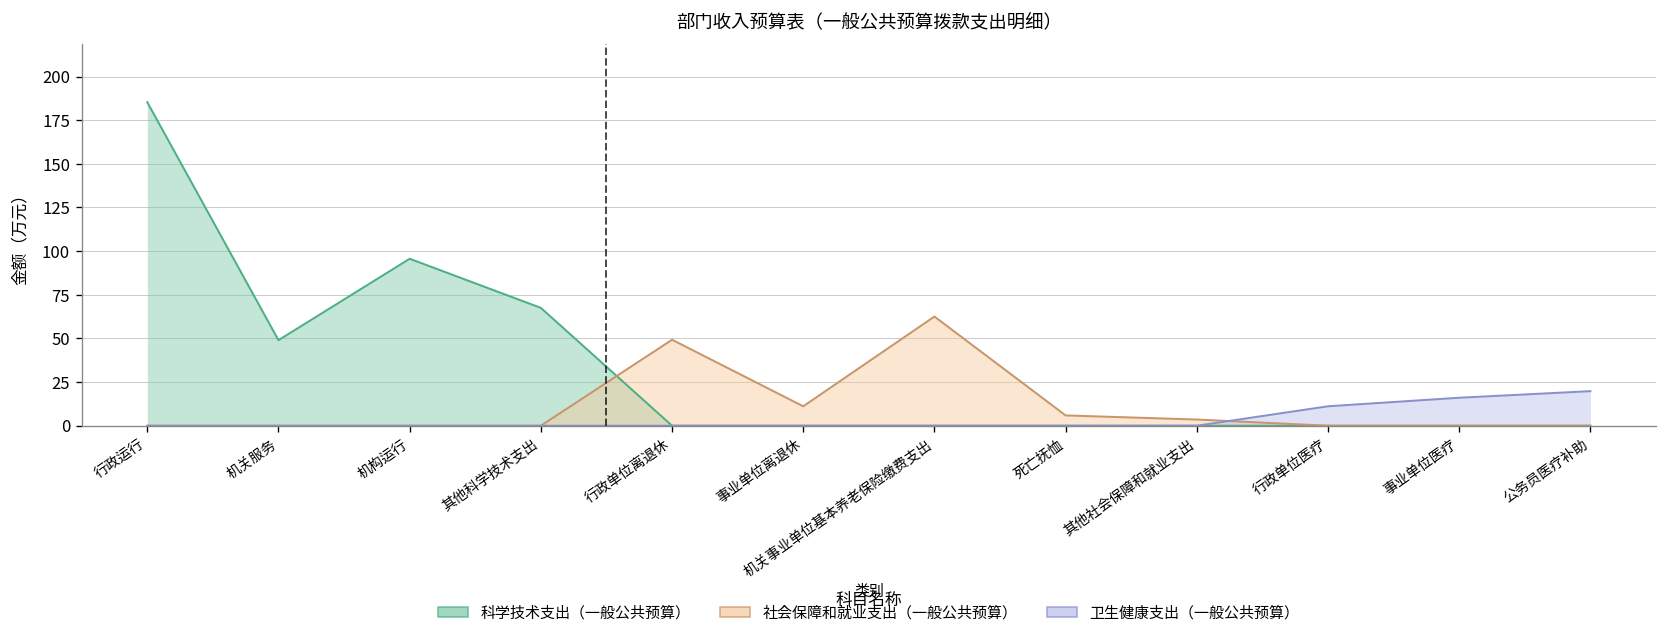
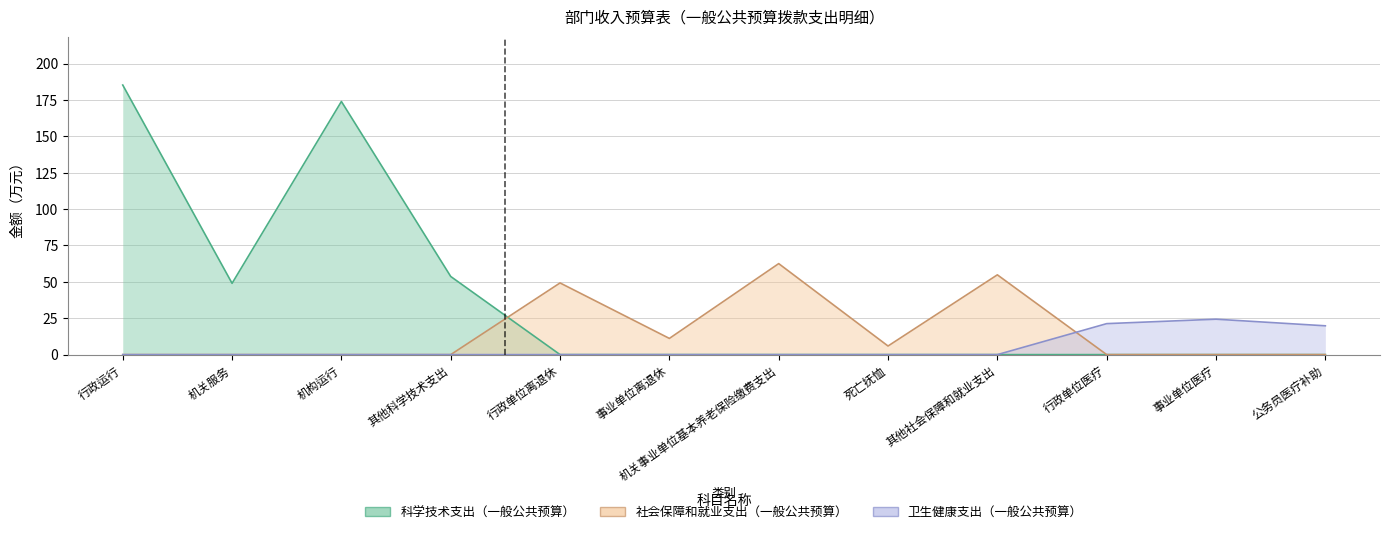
  {
    "科学技术支出（一般公共预算）": {
      "行政运行": 185,
      "机关服务": 49,
-     "机构运行": 96,
-     "其他科学技术支出": 68
+     "机构运行": 174,
+     "其他科学技术支出": 54
    },
    "社会保障和就业支出（一般公共预算）": {
      "行政单位离退休": 49,
      "事业单位离退休": 11,
      "机关事业单位基本养老保险缴费支出": 63,
      "死亡抚恤": 6,
-     "其他社会保障和就业支出": 4
+     "其他社会保障和就业支出": 55
    },
    "卫生健康支出（一般公共预算）": {
-     "行政单位医疗": 11,
-     "事业单位医疗": 16,
+     "行政单位医疗": 21,
+     "事业单位医疗": 24,
      "公务员医疗补助": 20
    }
  }
